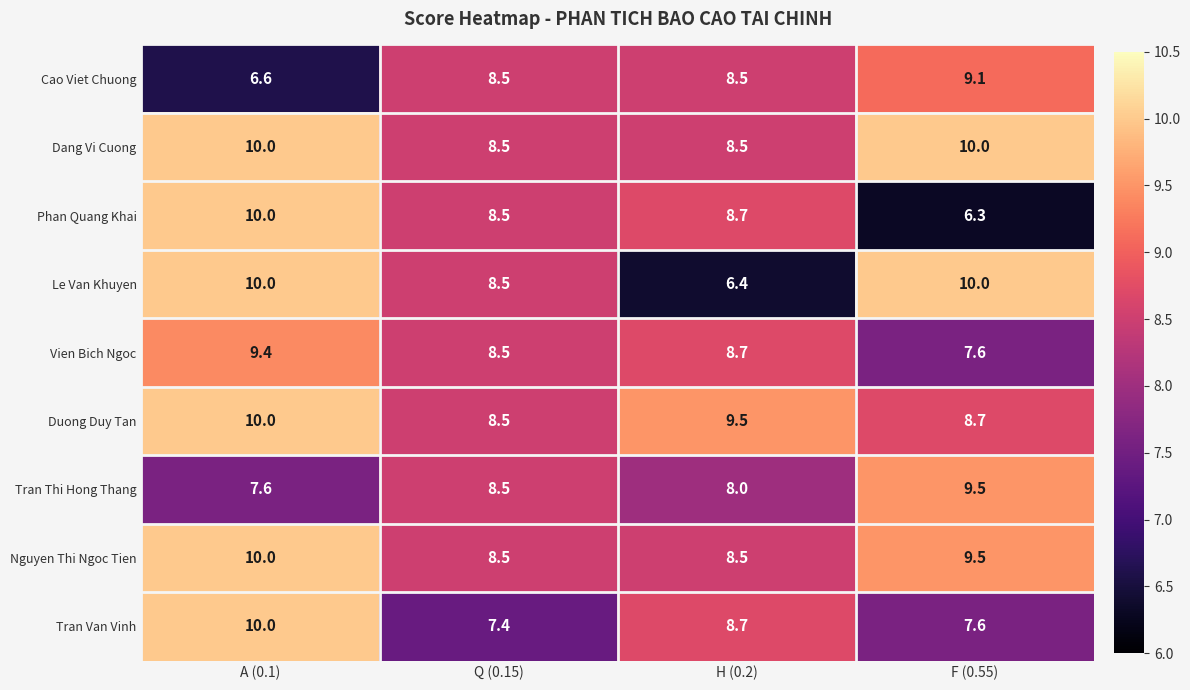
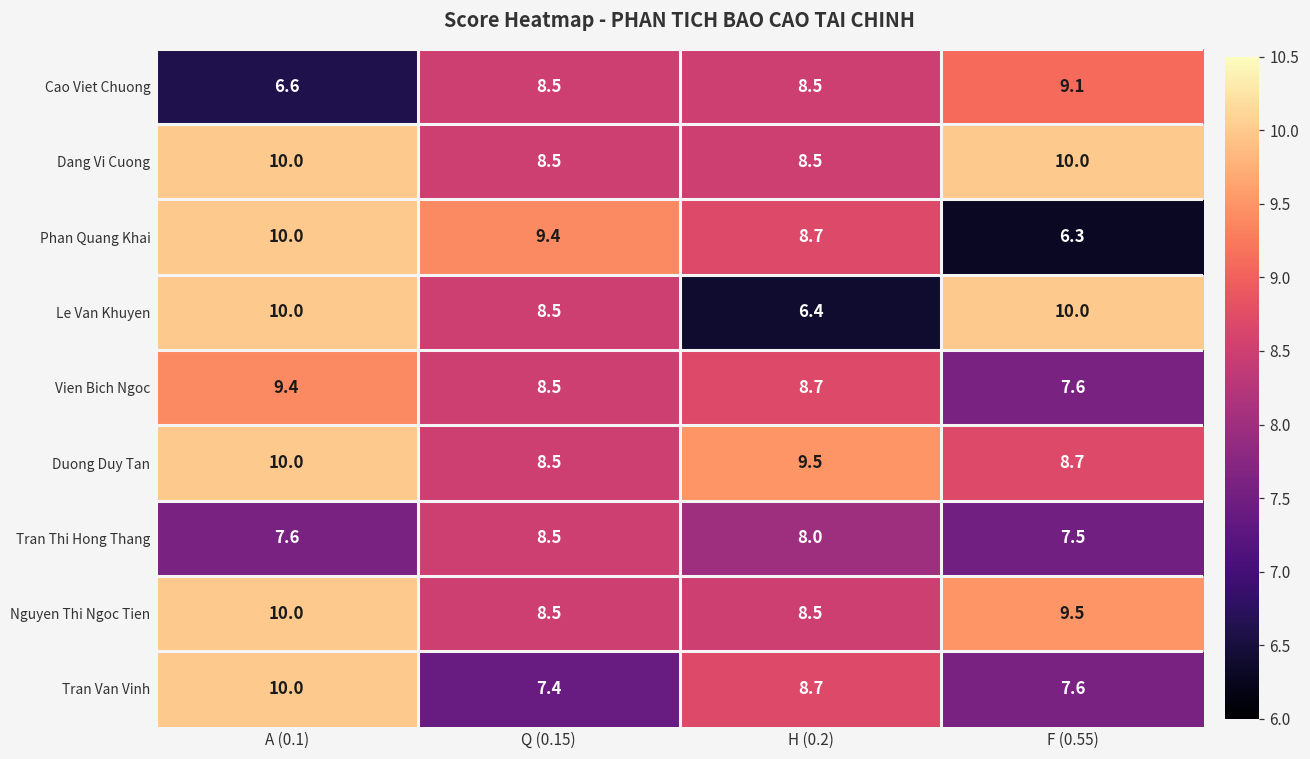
  {
    "Cao Viet Chuong": {
      "A (0.1)": 6.6,
      "Q (0.15)": 8.5,
      "H (0.2)": 8.5,
      "F (0.55)": 9.1
    },
    "Dang Vi Cuong": {
      "A (0.1)": 10.0,
      "Q (0.15)": 8.5,
      "H (0.2)": 8.5,
      "F (0.55)": 10.0
    },
    "Phan Quang Khai": {
      "A (0.1)": 10.0,
-     "Q (0.15)": 8.5,
+     "Q (0.15)": 9.4,
      "H (0.2)": 8.7,
      "F (0.55)": 6.3
    },
    "Le Van Khuyen": {
      "A (0.1)": 10.0,
      "Q (0.15)": 8.5,
      "H (0.2)": 6.4,
      "F (0.55)": 10.0
    },
    "Vien Bich Ngoc": {
      "A (0.1)": 9.4,
      "Q (0.15)": 8.5,
      "H (0.2)": 8.7,
      "F (0.55)": 7.6
    },
    "Duong Duy Tan": {
      "A (0.1)": 10.0,
      "Q (0.15)": 8.5,
      "H (0.2)": 9.5,
      "F (0.55)": 8.7
    },
    "Tran Thi Hong Thang": {
      "A (0.1)": 7.6,
      "Q (0.15)": 8.5,
      "H (0.2)": 8.0,
-     "F (0.55)": 9.5
+     "F (0.55)": 7.5
    },
    "Nguyen Thi Ngoc Tien": {
      "A (0.1)": 10.0,
      "Q (0.15)": 8.5,
      "H (0.2)": 8.5,
      "F (0.55)": 9.5
    },
    "Tran Van Vinh": {
      "A (0.1)": 10.0,
      "Q (0.15)": 7.4,
      "H (0.2)": 8.7,
      "F (0.55)": 7.6
    }
  }
